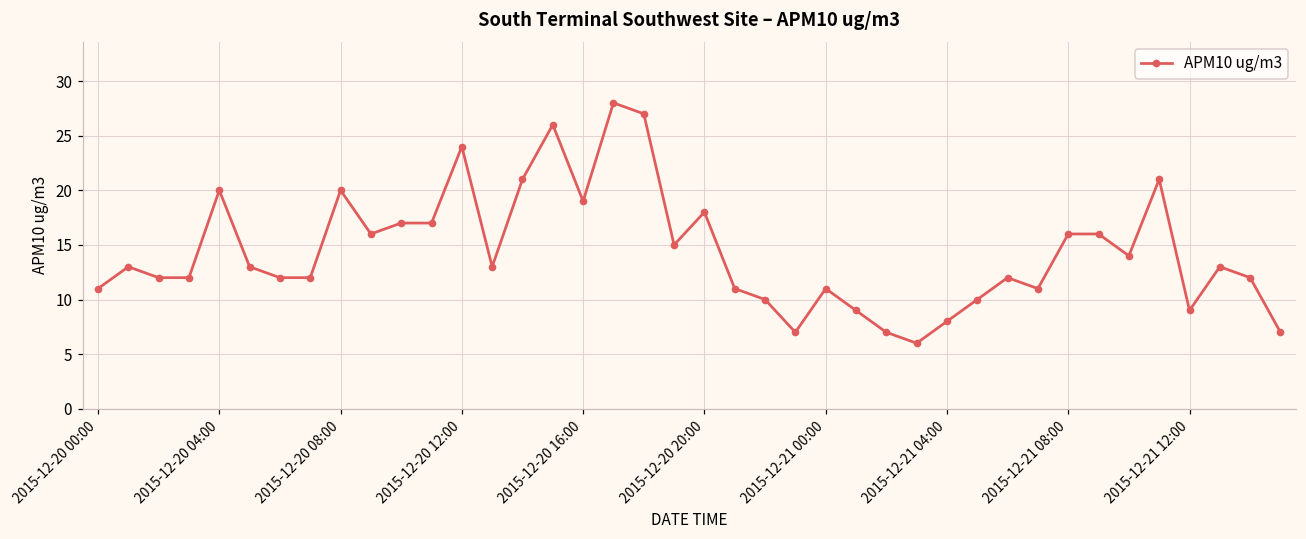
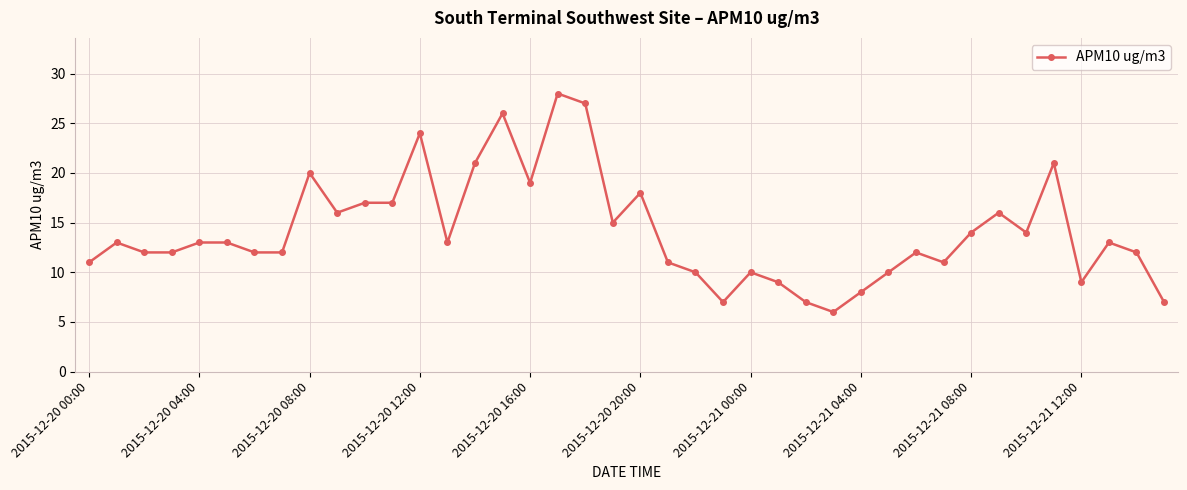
  {
    "2015-12-20 00:00": 11,
-   "2015-12-20 04:00": 20,
+   "2015-12-20 04:00": 13,
    "2015-12-20 08:00": 20,
    "2015-12-20 12:00": 24,
    "2015-12-20 16:00": 19,
    "2015-12-20 20:00": 18,
-   "2015-12-21 00:00": 11,
+   "2015-12-21 00:00": 10,
    "2015-12-21 04:00": 8,
-   "2015-12-21 08:00": 16,
+   "2015-12-21 08:00": 14,
    "2015-12-21 12:00": 9
  }
